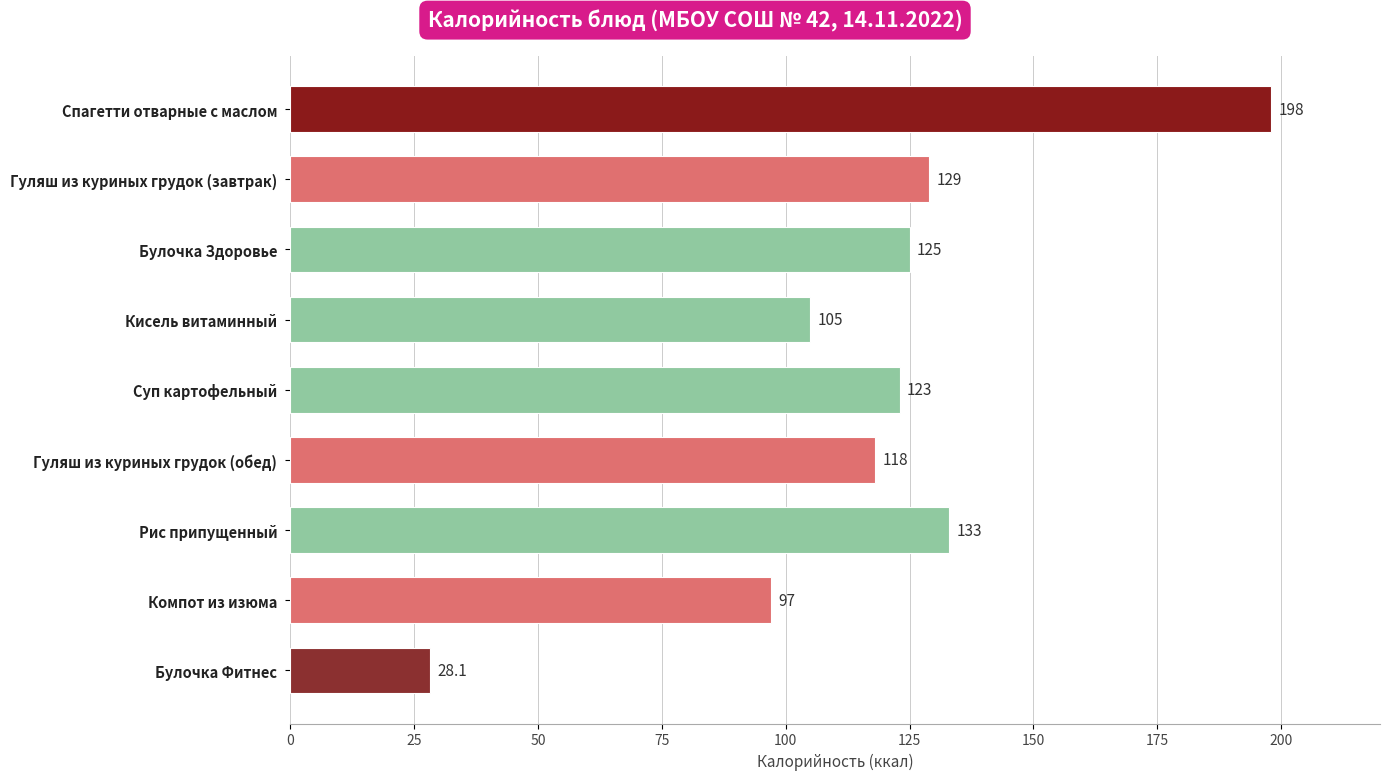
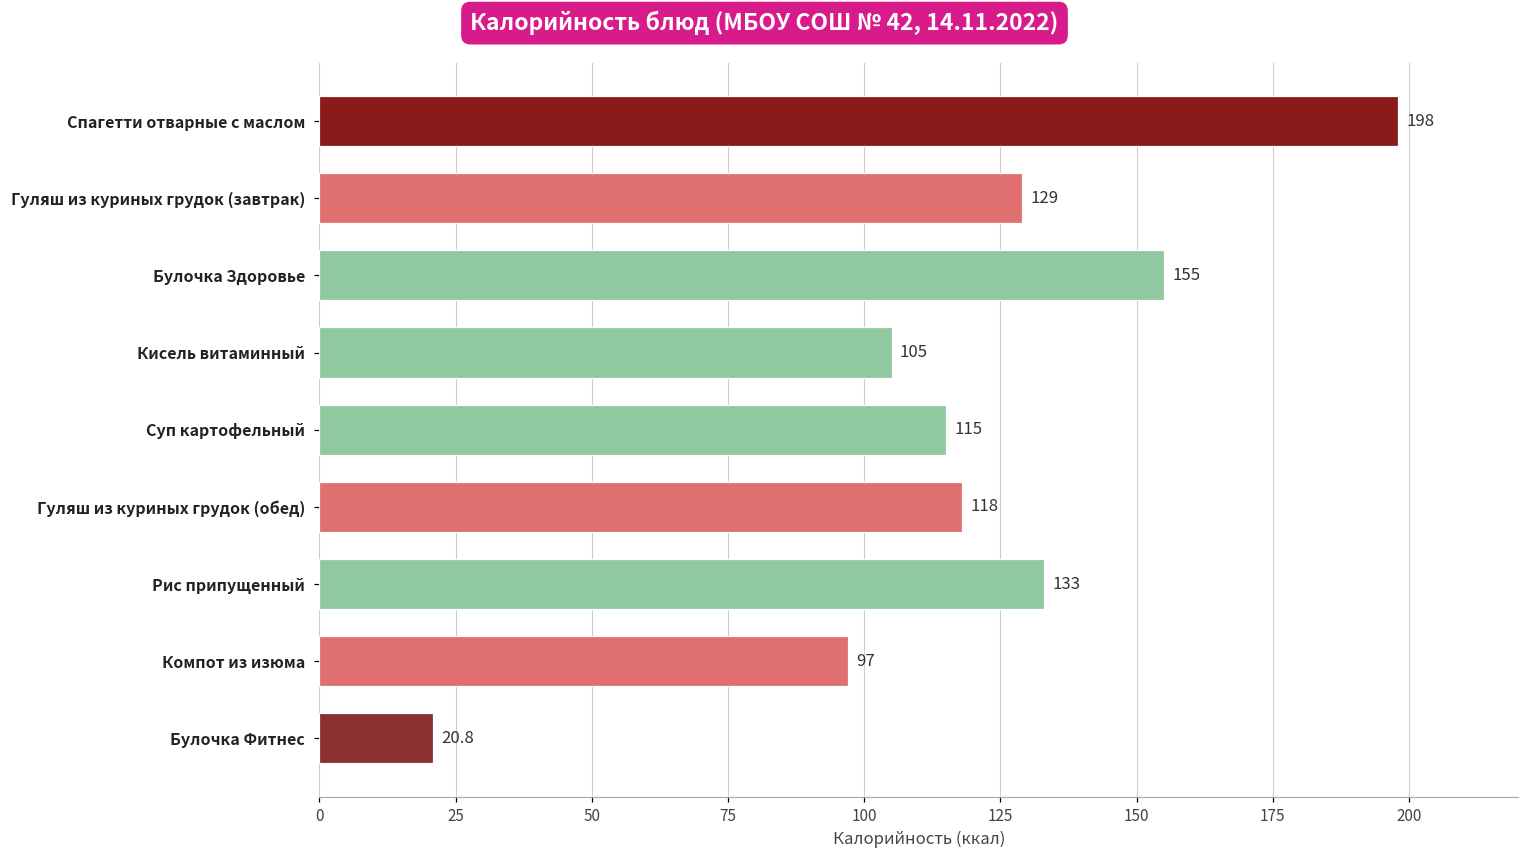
  {
    "Спагетти отварные с маслом": 198,
    "Гуляш из куриных грудок (завтрак)": 129,
-   "Булочка Здоровье": 125,
+   "Булочка Здоровье": 155,
    "Кисель витаминный": 105,
-   "Суп картофельный": 123,
+   "Суп картофельный": 115,
    "Гуляш из куриных грудок (обед)": 118,
    "Рис припущенный": 133,
    "Компот из изюма": 97,
-   "Булочка Фитнес": 28.1
+   "Булочка Фитнес": 20.8
  }
